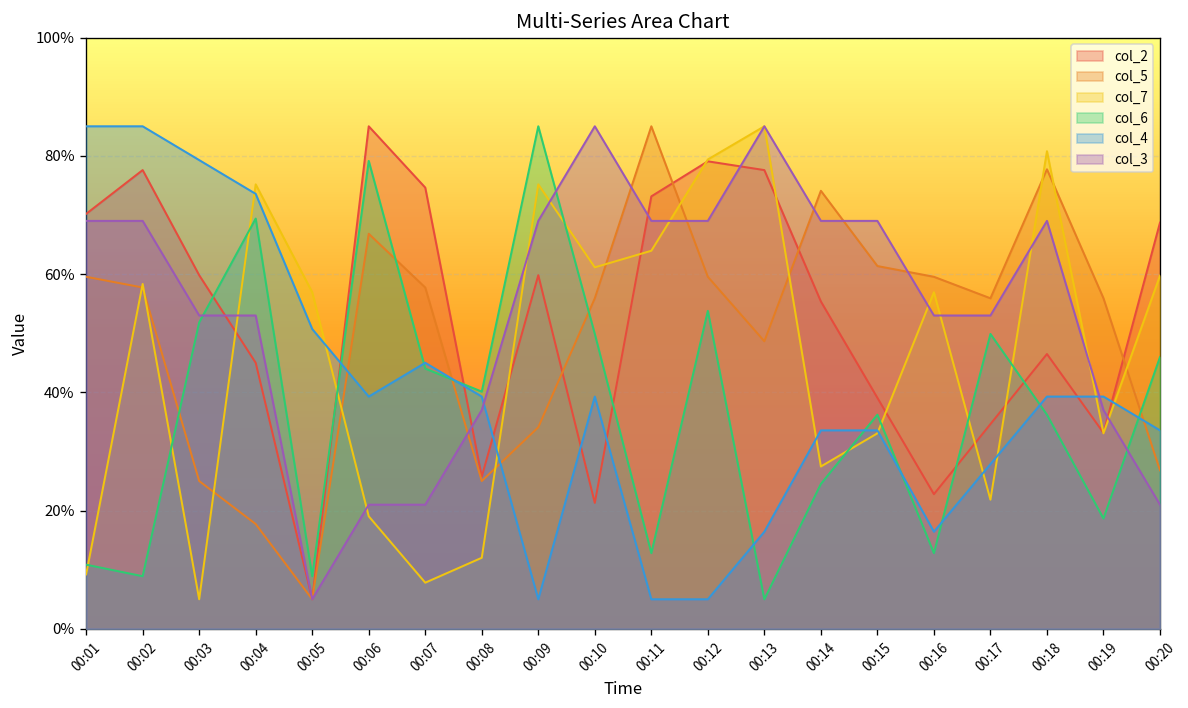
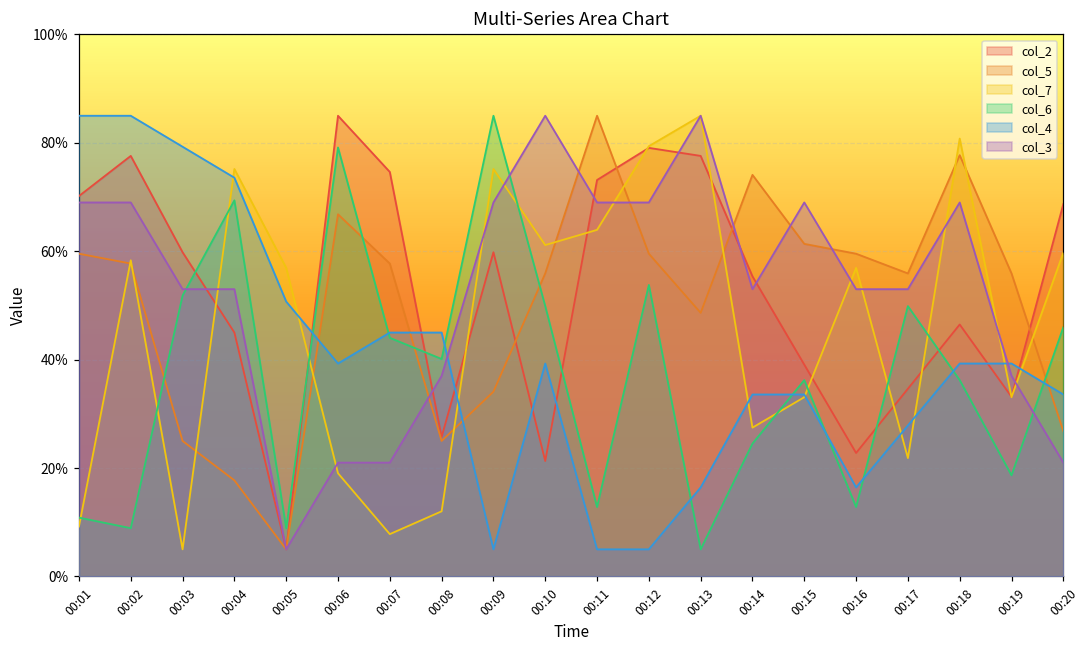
  {
    "col_6": {
      "00:01": "11%",
      "00:02": "9%",
      "00:03": "52%",
      "00:04": "69%",
      "00:05": "9%",
      "00:06": "79%",
      "00:07": "44%",
      "00:08": "40%",
      "00:09": "85%",
      "00:10": "50%",
      "00:11": "13%",
      "00:12": "54%",
      "00:13": "5%",
      "00:14": "25%",
      "00:15": "36%",
      "00:16": "13%",
      "00:17": "50%",
      "00:18": "36%",
      "00:19": "19%",
      "00:20": "46%"
    },
    "col_4": {
      "00:01": "85%",
      "00:02": "85%",
      "00:03": "79%",
      "00:04": "74%",
      "00:05": "51%",
      "00:06": "39%",
      "00:07": "45%",
-     "00:08": "39%",
+     "00:08": "45%",
      "00:09": "5%",
      "00:10": "39%",
      "00:11": "5%",
      "00:12": "5%",
      "00:13": "16%",
      "00:14": "34%",
      "00:16": "16%",
      "00:17": "28%",
      "00:18": "39%",
      "00:19": "39%",
      "00:20": "34%"
    },
    "col_3": {
      "00:01": "69%",
      "00:02": "69%",
      "00:03": "53%",
      "00:04": "53%",
      "00:06": "21%",
      "00:07": "21%",
      "00:08": "37%",
      "00:09": "69%",
      "00:10": "85%",
      "00:11": "69%",
      "00:12": "69%",
-     "00:14": "69%",
+     "00:14": "53%",
      "00:15": "69%",
      "00:16": "53%",
      "00:17": "53%",
      "00:18": "69%",
      "00:19": "37%",
      "00:20": "21%"
    }
  }
